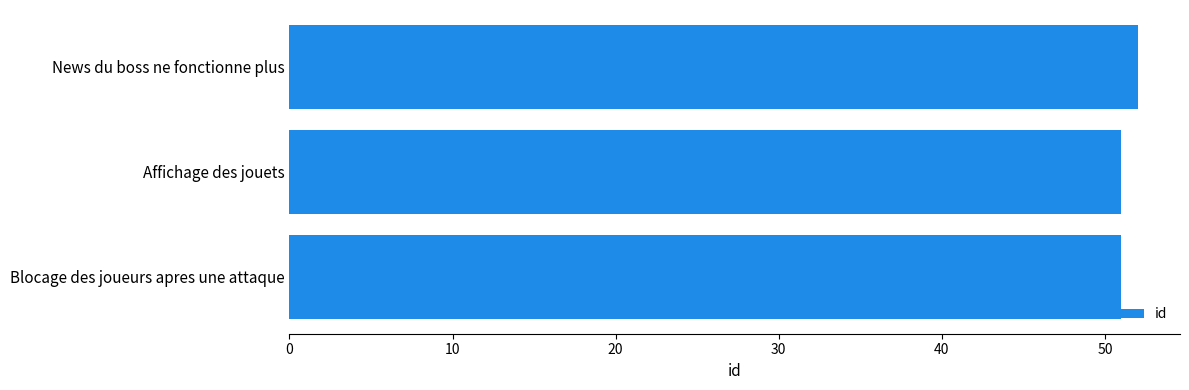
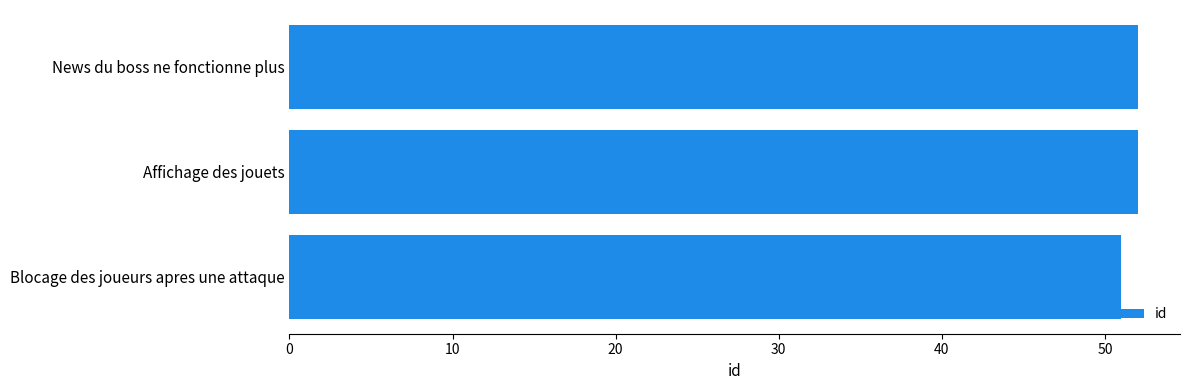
  {
    "News du boss ne fonctionne plus": 52,
-   "Affichage des jouets": 51,
+   "Affichage des jouets": 52,
    "Blocage des joueurs apres une attaque": 51
  }
